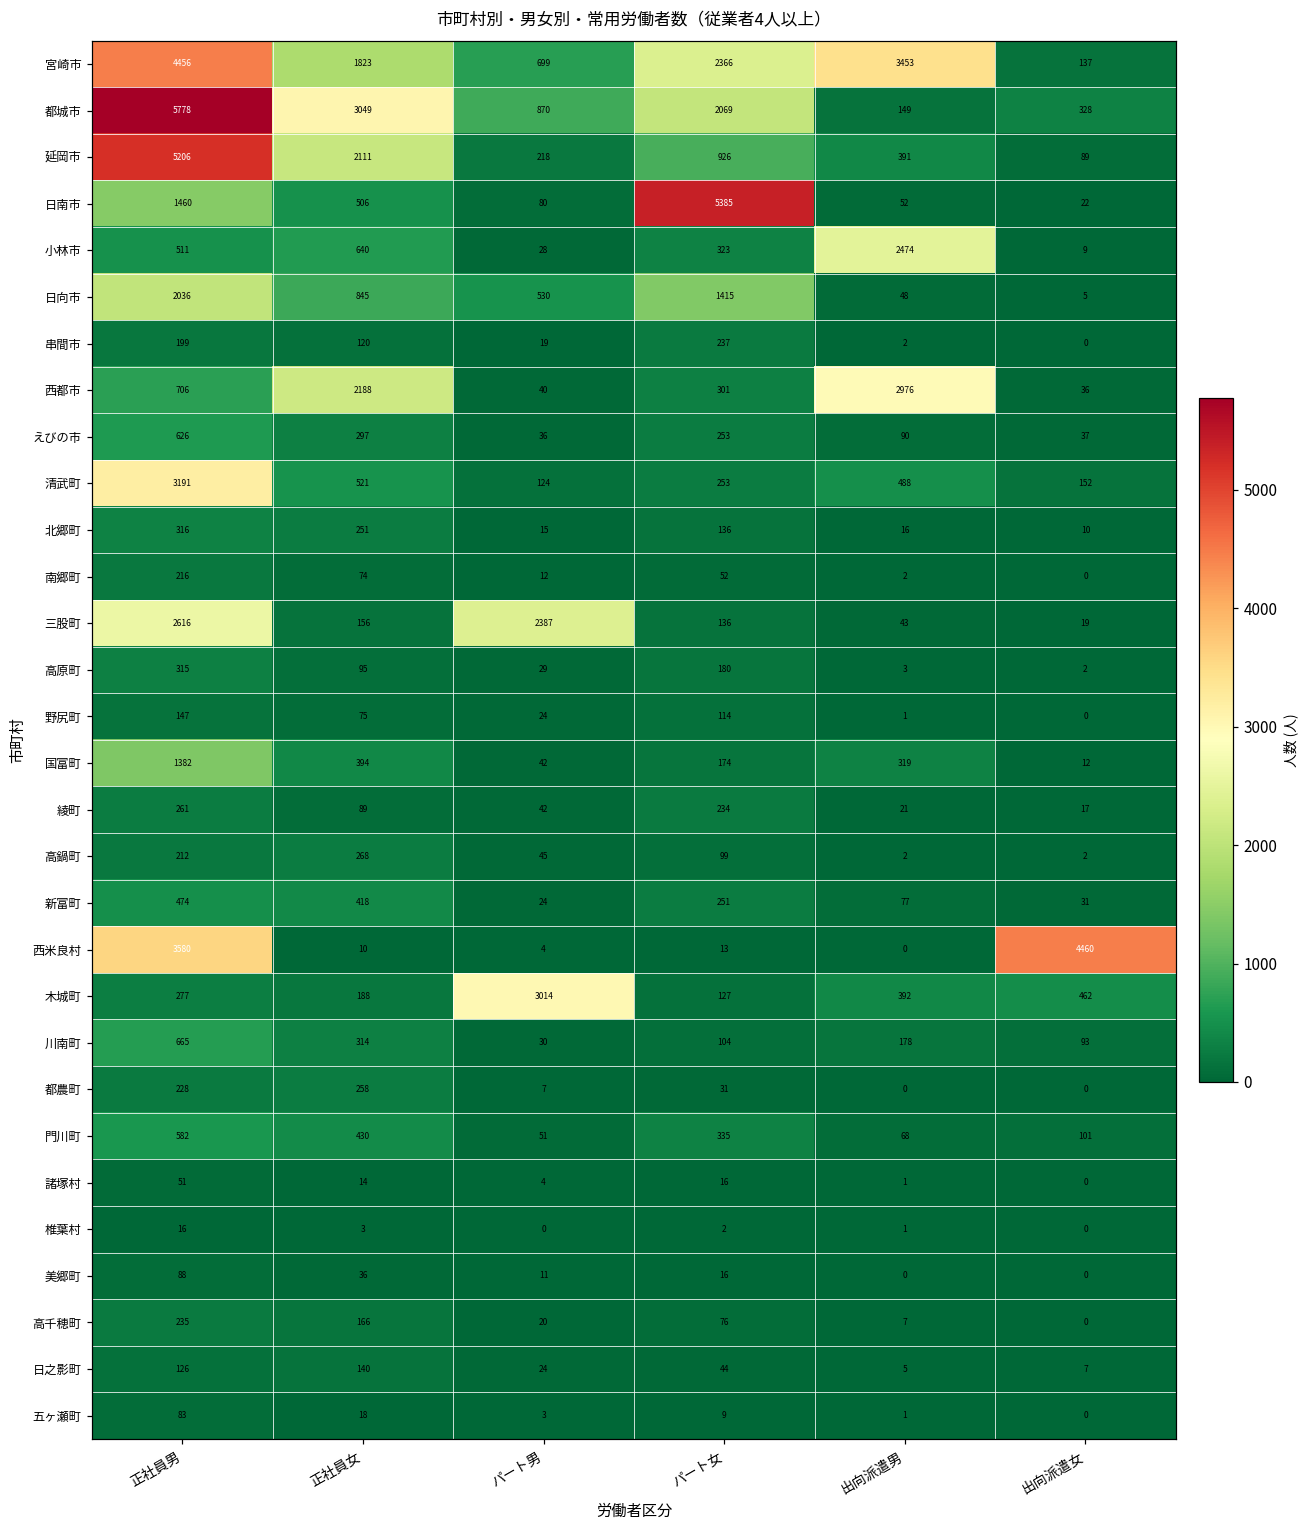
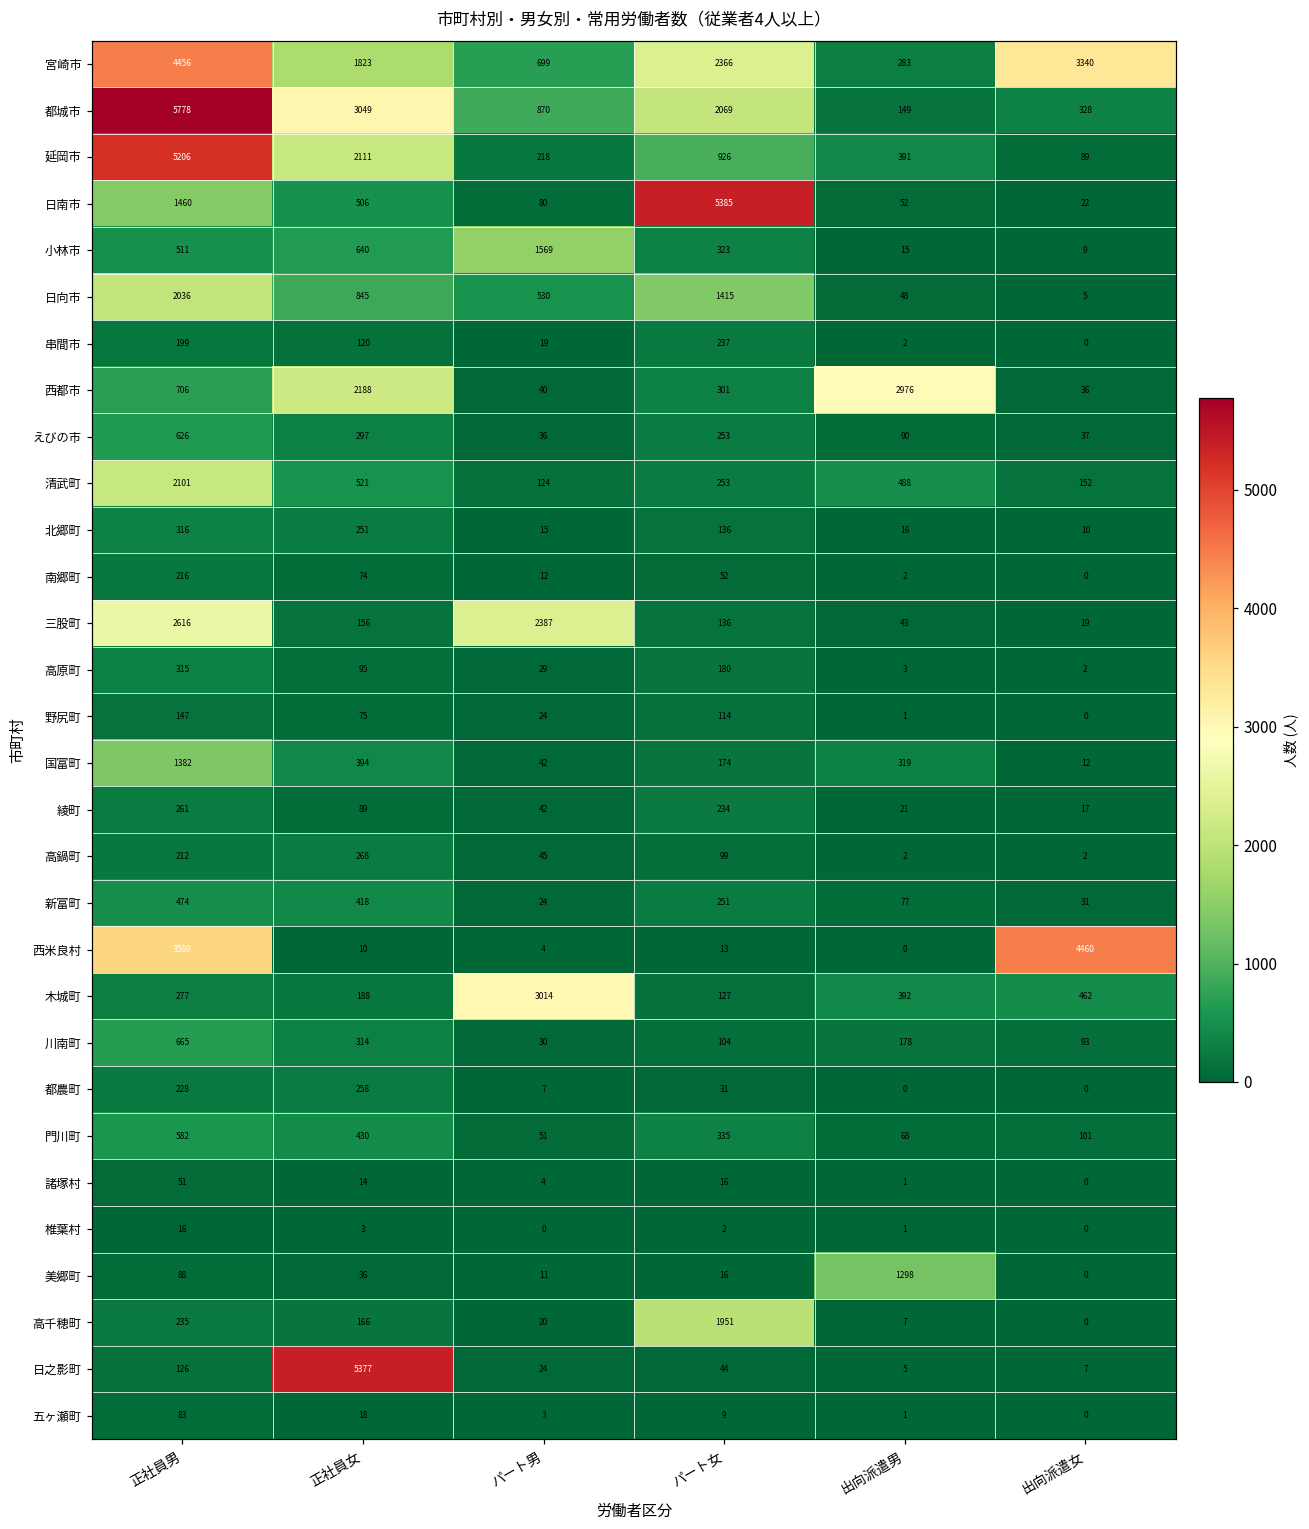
  {
    "宮崎市": {
      "正社員男": 4456,
      "正社員女": 1823,
      "パート男": 699,
      "パート女": 2366,
-     "出向派遣男": 3453,
-     "出向派遣女": 137
+     "出向派遣男": 283,
+     "出向派遣女": 3340
    },
    "都城市": {
      "正社員男": 5778,
      "正社員女": 3049,
      "パート男": 870,
      "パート女": 2069,
      "出向派遣男": 149,
      "出向派遣女": 328
    },
    "延岡市": {
      "正社員男": 5206,
      "正社員女": 2111,
      "パート男": 218,
      "パート女": 926,
      "出向派遣男": 391,
      "出向派遣女": 89
    },
    "日南市": {
      "正社員男": 1460,
      "正社員女": 506,
      "パート男": 80,
      "パート女": 5385,
      "出向派遣男": 52,
      "出向派遣女": 22
    },
    "小林市": {
      "正社員男": 511,
      "正社員女": 640,
-     "パート男": 28,
+     "パート男": 1569,
      "パート女": 323,
-     "出向派遣男": 2474,
+     "出向派遣男": 15,
      "出向派遣女": 9
    },
    "日向市": {
      "正社員男": 2036,
      "正社員女": 845,
      "パート男": 530,
      "パート女": 1415,
      "出向派遣男": 48,
      "出向派遣女": 5
    },
    "串間市": {
      "正社員男": 199,
      "正社員女": 120,
      "パート男": 19,
      "パート女": 237,
      "出向派遣男": 2,
      "出向派遣女": 0
    },
    "西都市": {
      "正社員男": 706,
      "正社員女": 2188,
      "パート男": 40,
      "パート女": 301,
      "出向派遣男": 2976,
      "出向派遣女": 36
    },
    "えびの市": {
      "正社員男": 626,
      "正社員女": 297,
      "パート男": 36,
      "パート女": 253,
      "出向派遣男": 90,
      "出向派遣女": 37
    },
    "清武町": {
-     "正社員男": 3191,
+     "正社員男": 2101,
      "正社員女": 521,
      "パート男": 124,
      "パート女": 253,
      "出向派遣男": 488,
      "出向派遣女": 152
    },
    "北郷町": {
      "正社員男": 316,
      "正社員女": 251,
      "パート男": 15,
      "パート女": 136,
      "出向派遣男": 16,
      "出向派遣女": 10
    },
    "南郷町": {
      "正社員男": 216,
      "正社員女": 74,
      "パート男": 12,
      "パート女": 52,
      "出向派遣男": 2,
      "出向派遣女": 0
    },
    "三股町": {
      "正社員男": 2616,
      "正社員女": 156,
      "パート男": 2387,
      "パート女": 136,
      "出向派遣男": 43,
      "出向派遣女": 19
    },
    "高原町": {
      "正社員男": 315,
      "正社員女": 95,
      "パート男": 29,
      "パート女": 180,
      "出向派遣男": 3,
      "出向派遣女": 2
    },
    "野尻町": {
      "正社員男": 147,
      "正社員女": 75,
      "パート男": 24,
      "パート女": 114,
      "出向派遣男": 1,
      "出向派遣女": 0
    },
    "国富町": {
      "正社員男": 1382,
      "正社員女": 394,
      "パート男": 42,
      "パート女": 174,
      "出向派遣男": 319,
      "出向派遣女": 12
    },
    "綾町": {
      "正社員男": 261,
      "正社員女": 89,
      "パート男": 42,
      "パート女": 234,
      "出向派遣男": 21,
      "出向派遣女": 17
    },
    "高鍋町": {
      "正社員男": 212,
      "正社員女": 268,
      "パート男": 45,
      "パート女": 99,
      "出向派遣男": 2,
      "出向派遣女": 2
    },
    "新富町": {
      "正社員男": 474,
      "正社員女": 418,
      "パート男": 24,
      "パート女": 251,
      "出向派遣男": 77,
      "出向派遣女": 31
    },
    "西米良村": {
      "正社員男": 3580,
      "正社員女": 10,
      "パート男": 4,
      "パート女": 13,
      "出向派遣男": 0,
      "出向派遣女": 4460
    },
    "木城町": {
      "正社員男": 277,
      "正社員女": 188,
      "パート男": 3014,
      "パート女": 127,
      "出向派遣男": 392,
      "出向派遣女": 462
    },
    "川南町": {
      "正社員男": 665,
      "正社員女": 314,
      "パート男": 30,
      "パート女": 104,
      "出向派遣男": 178,
      "出向派遣女": 93
    },
    "都農町": {
      "正社員男": 228,
      "正社員女": 258,
      "パート男": 7,
      "パート女": 31,
      "出向派遣男": 0,
      "出向派遣女": 0
    },
    "門川町": {
      "正社員男": 582,
      "正社員女": 430,
      "パート男": 51,
      "パート女": 335,
      "出向派遣男": 68,
      "出向派遣女": 101
    },
    "諸塚村": {
      "正社員男": 51,
      "正社員女": 14,
      "パート男": 4,
      "パート女": 16,
      "出向派遣男": 1,
      "出向派遣女": 0
    },
    "椎葉村": {
      "正社員男": 16,
      "正社員女": 3,
      "パート男": 0,
      "パート女": 2,
      "出向派遣男": 1,
      "出向派遣女": 0
    },
    "美郷町": {
      "正社員男": 88,
      "正社員女": 36,
      "パート男": 11,
      "パート女": 16,
-     "出向派遣男": 0,
+     "出向派遣男": 1298,
      "出向派遣女": 0
    },
    "高千穂町": {
      "正社員男": 235,
      "正社員女": 166,
      "パート男": 20,
-     "パート女": 76,
+     "パート女": 1951,
      "出向派遣男": 7,
      "出向派遣女": 0
    },
    "日之影町": {
      "正社員男": 126,
-     "正社員女": 140,
+     "正社員女": 5377,
      "パート男": 24,
      "パート女": 44,
      "出向派遣男": 5,
      "出向派遣女": 7
    },
    "五ヶ瀬町": {
      "正社員男": 83,
      "正社員女": 18,
      "パート男": 3,
      "パート女": 9,
      "出向派遣男": 1,
      "出向派遣女": 0
    }
  }
